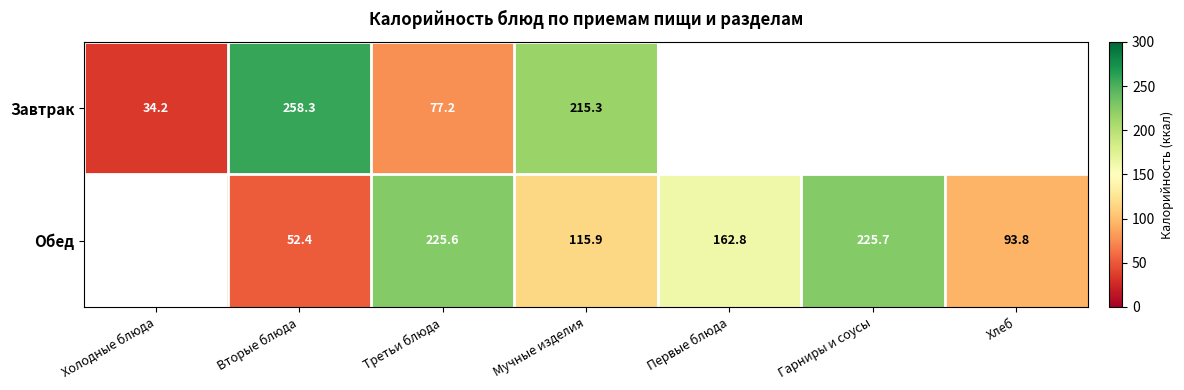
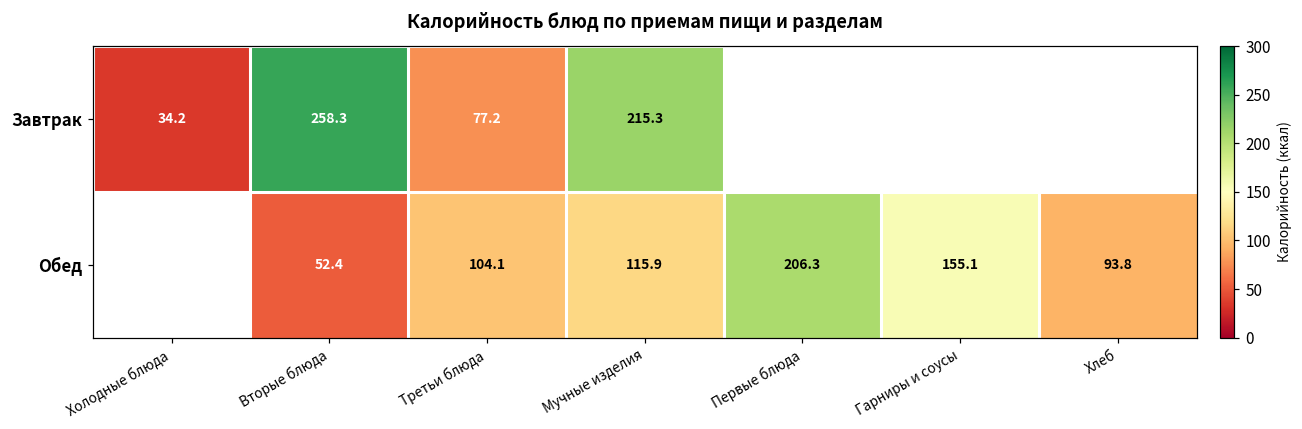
  {
    "Завтрак": {
      "Холодные блюда": 34.2,
      "Вторые блюда": 258.3,
      "Третьи блюда": 77.2,
      "Мучные изделия": 215.3
    },
    "Обед": {
      "Вторые блюда": 52.4,
-     "Третьи блюда": 225.6,
+     "Третьи блюда": 104.1,
      "Мучные изделия": 115.9,
-     "Первые блюда": 162.8,
-     "Гарниры и соусы": 225.7,
+     "Первые блюда": 206.3,
+     "Гарниры и соусы": 155.1,
      "Хлеб": 93.8
    }
  }
